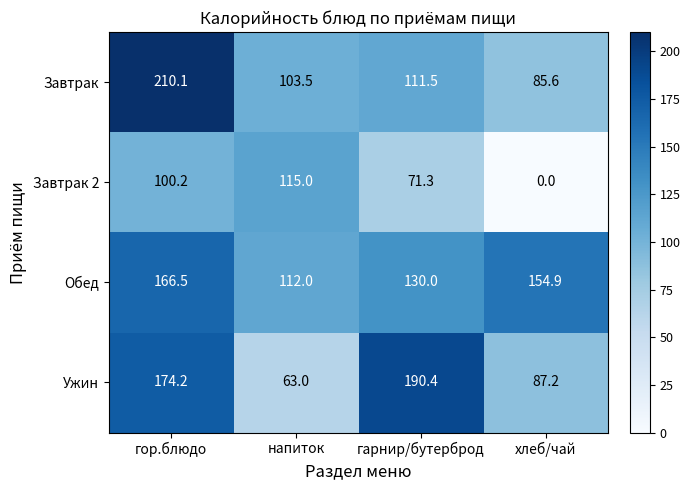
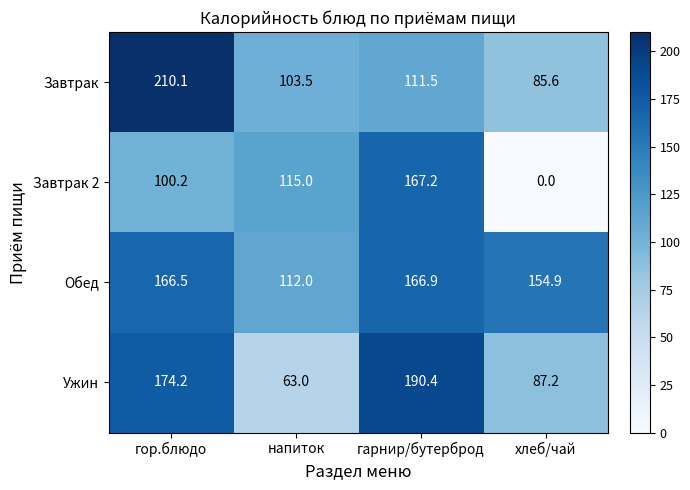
  {
    "Завтрак": {
      "гор.блюдо": 210.1,
      "напиток": 103.5,
      "гарнир/бутерброд": 111.5,
      "хлеб/чай": 85.6
    },
    "Завтрак 2": {
      "гор.блюдо": 100.2,
      "напиток": 115.0,
-     "гарнир/бутерброд": 71.3,
+     "гарнир/бутерброд": 167.2,
      "хлеб/чай": 0.0
    },
    "Обед": {
      "гор.блюдо": 166.5,
      "напиток": 112.0,
-     "гарнир/бутерброд": 130.0,
+     "гарнир/бутерброд": 166.9,
      "хлеб/чай": 154.9
    },
    "Ужин": {
      "гор.блюдо": 174.2,
      "напиток": 63.0,
      "гарнир/бутерброд": 190.4,
      "хлеб/чай": 87.2
    }
  }
